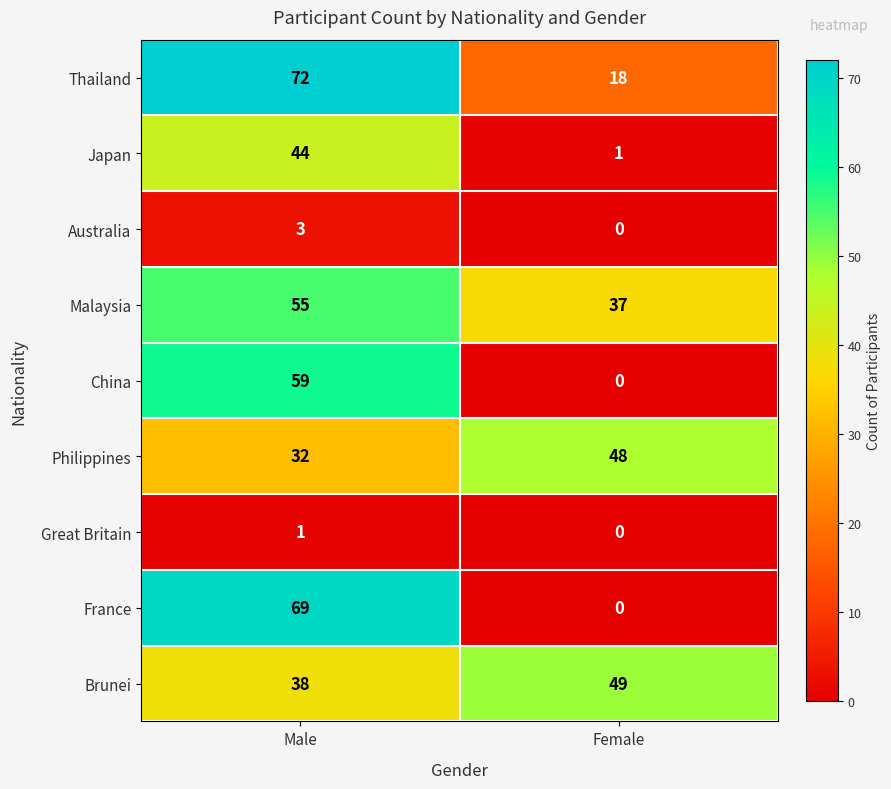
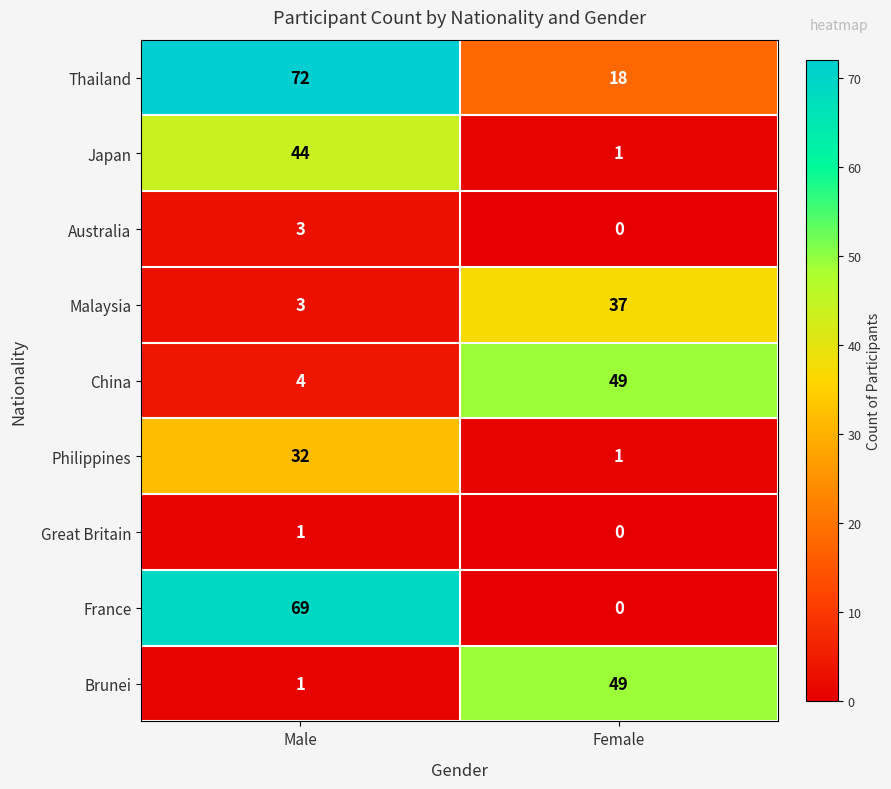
  {
    "Thailand": {
      "Male": 72,
      "Female": 18
    },
    "Japan": {
      "Male": 44,
      "Female": 1
    },
    "Australia": {
      "Male": 3,
      "Female": 0
    },
    "Malaysia": {
-     "Male": 55,
+     "Male": 3,
      "Female": 37
    },
    "China": {
-     "Male": 59,
-     "Female": 0
+     "Male": 4,
+     "Female": 49
    },
    "Philippines": {
      "Male": 32,
-     "Female": 48
+     "Female": 1
    },
    "Great Britain": {
      "Male": 1,
      "Female": 0
    },
    "France": {
      "Male": 69,
      "Female": 0
    },
    "Brunei": {
-     "Male": 38,
+     "Male": 1,
      "Female": 49
    }
  }
